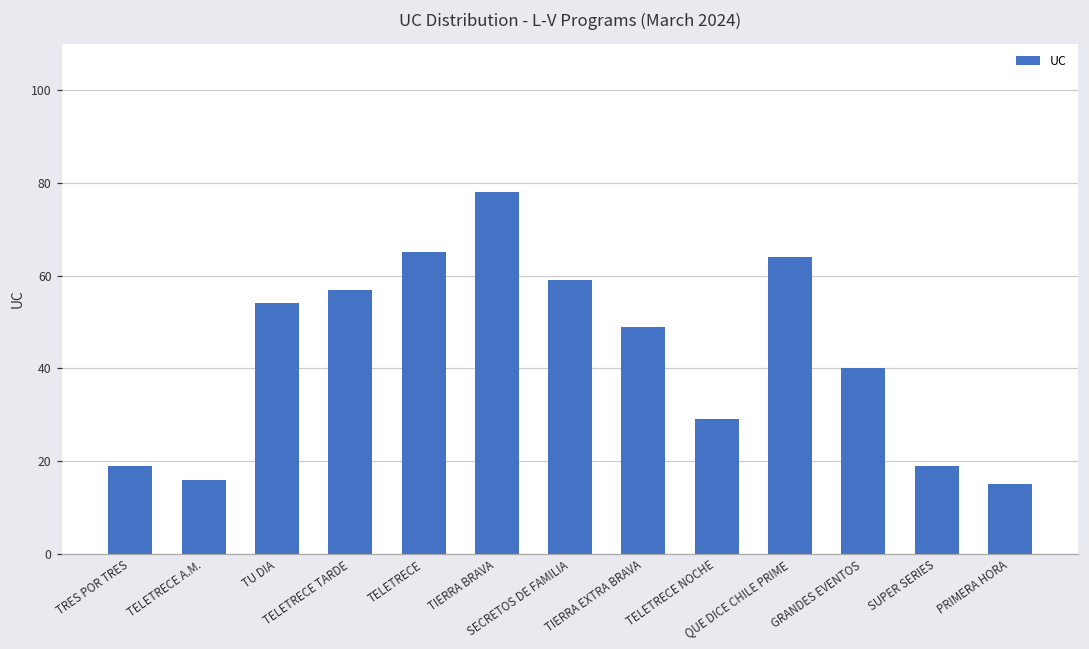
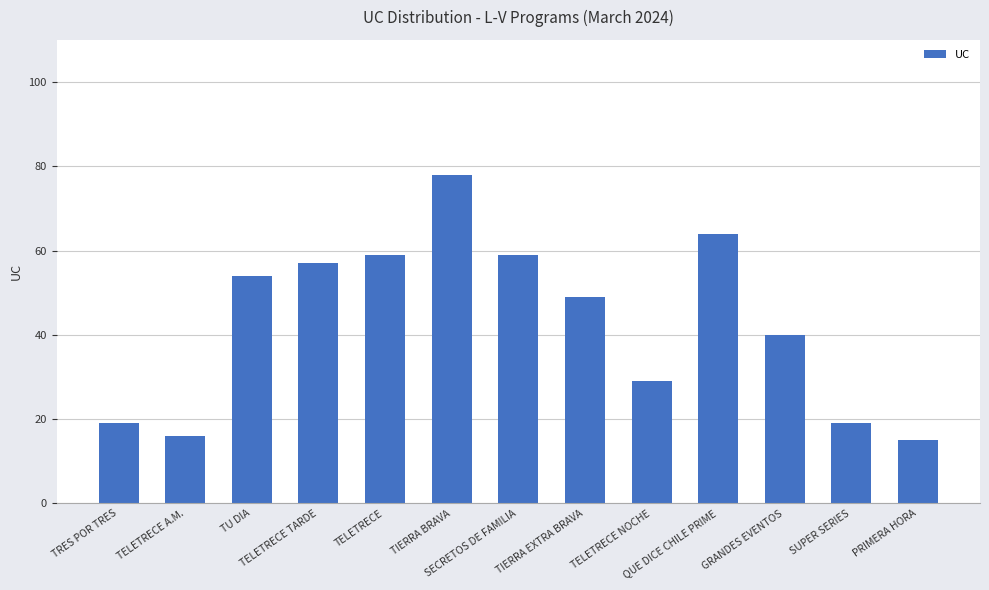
  {
    "TRES POR TRES": 19,
    "TELETRECE A.M.": 16,
    "TU DIA": 54,
    "TELETRECE TARDE": 57,
-   "TELETRECE": 65,
+   "TELETRECE": 59,
    "TIERRA BRAVA": 78,
    "SECRETOS DE FAMILIA": 59,
    "TIERRA EXTRA BRAVA": 49,
    "TELETRECE NOCHE": 29,
    "QUE DICE CHILE PRIME": 64,
    "GRANDES EVENTOS": 40,
    "SUPER SERIES": 19,
    "PRIMERA HORA": 15
  }
